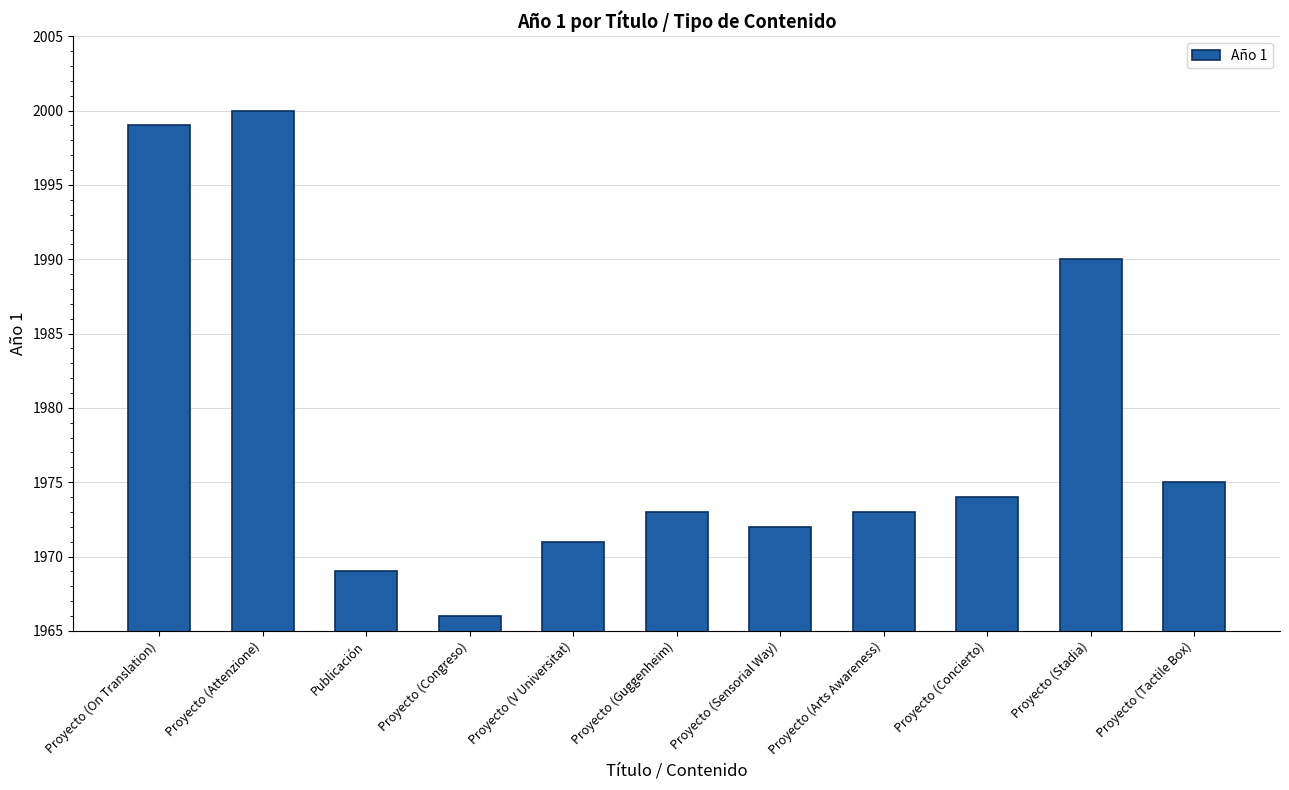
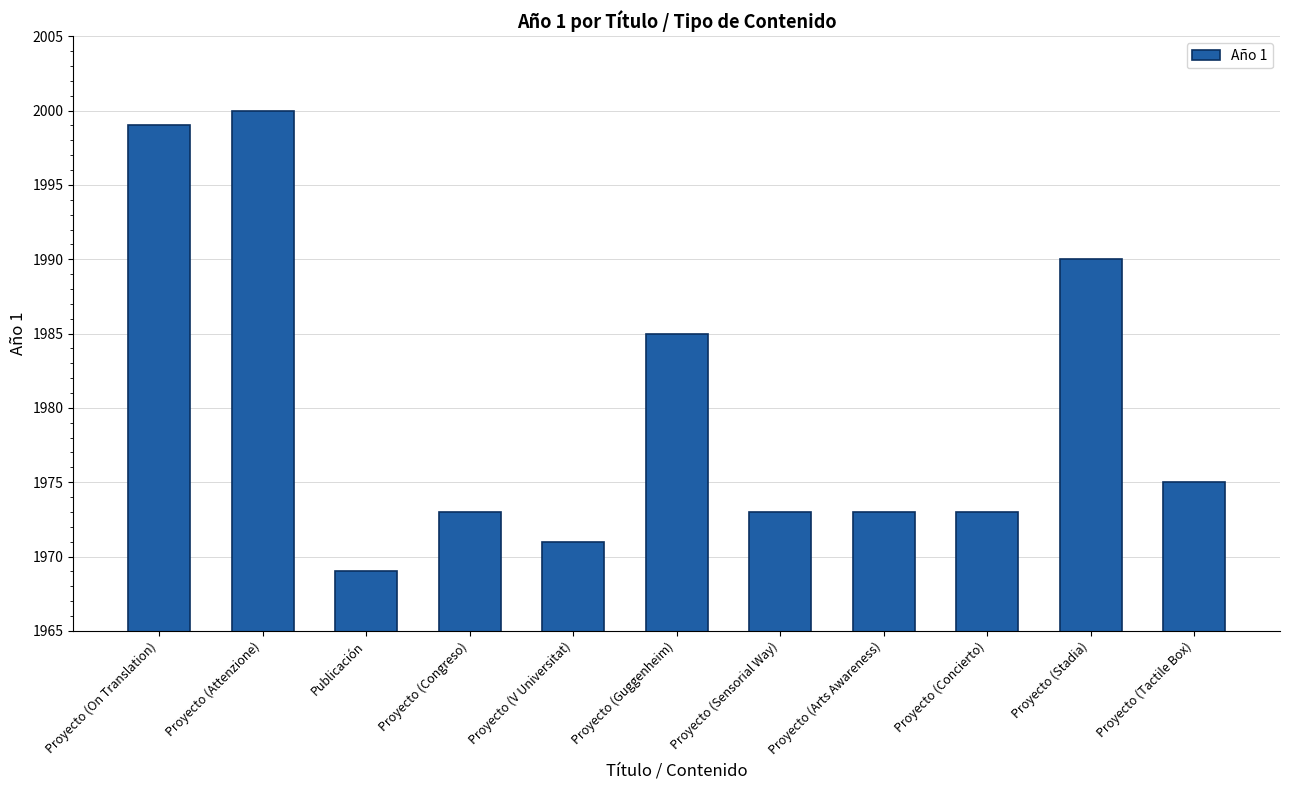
  {
    "Proyecto (On Translation)": 1999,
    "Proyecto (Attenzione)": 2000,
    "Publicación": 1969,
-   "Proyecto (Congreso)": 1966,
+   "Proyecto (Congreso)": 1973,
    "Proyecto (V Universitat)": 1971,
-   "Proyecto (Guggenheim)": 1973,
-   "Proyecto (Sensorial Way)": 1972,
+   "Proyecto (Guggenheim)": 1985,
+   "Proyecto (Sensorial Way)": 1973,
    "Proyecto (Arts Awareness)": 1973,
-   "Proyecto (Concierto)": 1974,
+   "Proyecto (Concierto)": 1973,
    "Proyecto (Stadia)": 1990,
    "Proyecto (Tactile Box)": 1975
  }
